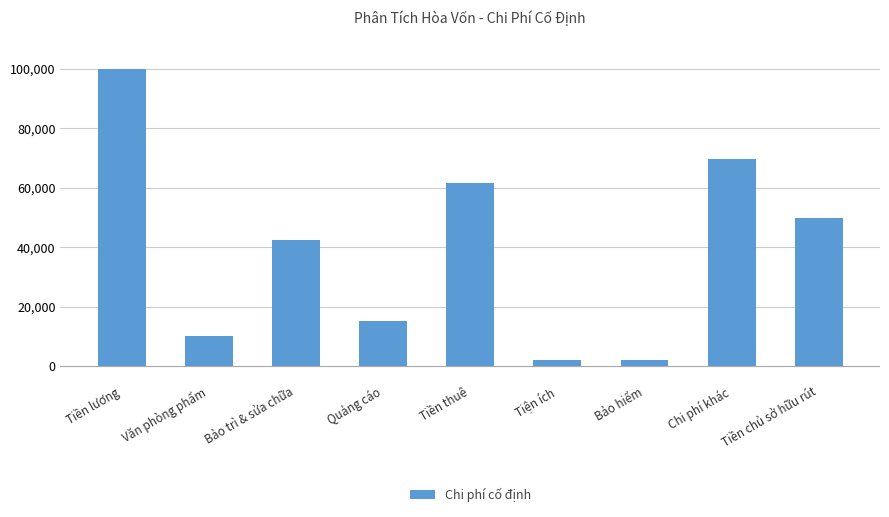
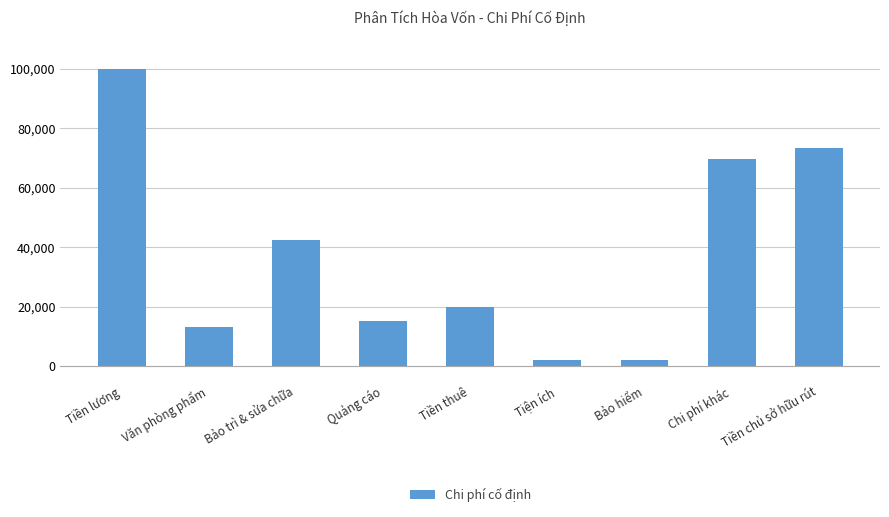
  {
    "Tiền lương": "100,000",
-   "Văn phòng phẩm": "10,000",
+   "Văn phòng phẩm": "13,000",
    "Bảo trì & sửa chữa": "42,000",
    "Quảng cáo": "15,000",
-   "Tiền thuê": "61,000",
+   "Tiền thuê": "20,000",
    "Tiện ích": "2,000",
    "Bảo hiểm": "2,000",
    "Chi phí khác": "70,000",
-   "Tiền chủ sở hữu rút": "50,000"
+   "Tiền chủ sở hữu rút": "73,000"
  }
